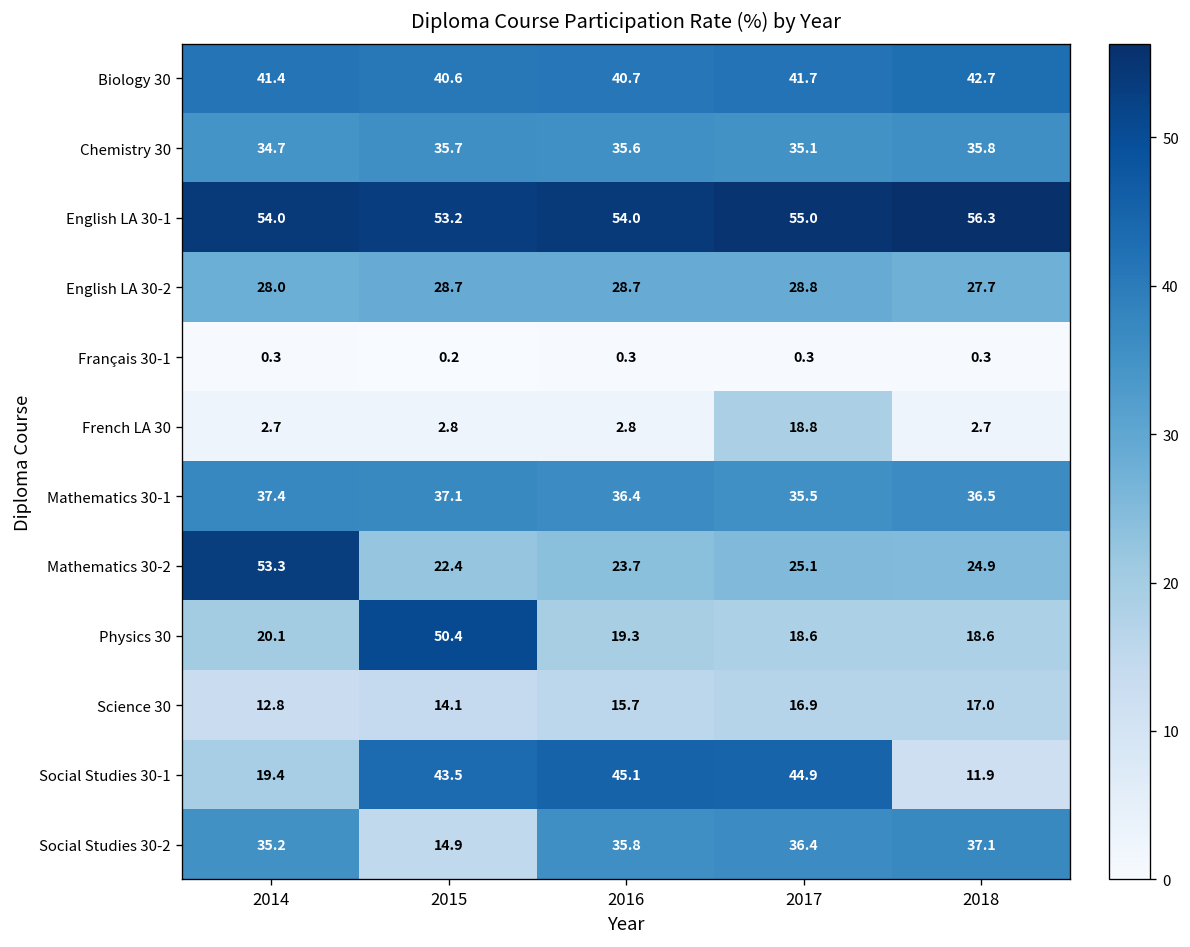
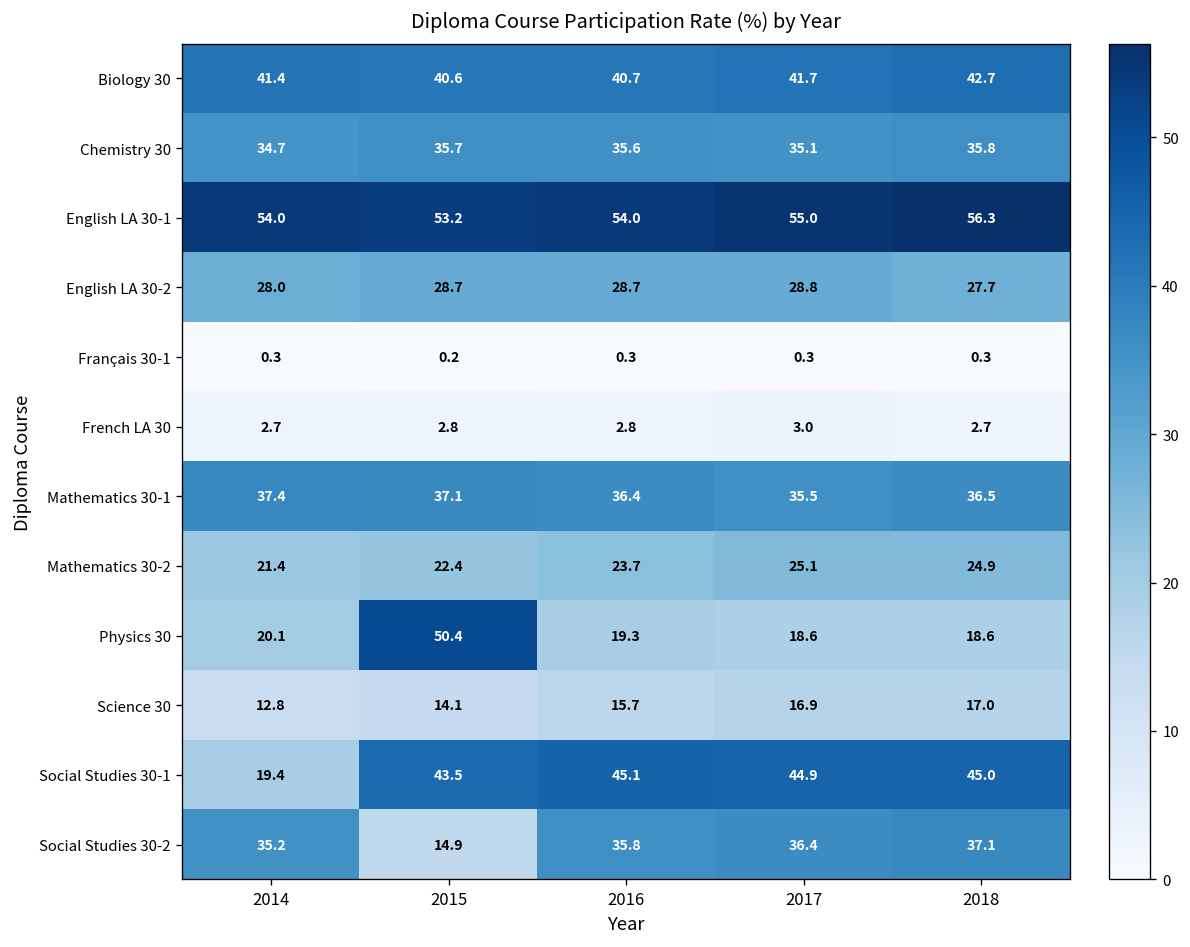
  {
    "Biology 30": {
      "2014": 41.4,
      "2015": 40.6,
      "2016": 40.7,
      "2017": 41.7,
      "2018": 42.7
    },
    "Chemistry 30": {
      "2014": 34.7,
      "2015": 35.7,
      "2016": 35.6,
      "2017": 35.1,
      "2018": 35.8
    },
    "English LA 30-1": {
      "2014": 54.0,
      "2015": 53.2,
      "2016": 54.0,
      "2017": 55.0,
      "2018": 56.3
    },
    "English LA 30-2": {
      "2014": 28.0,
      "2015": 28.7,
      "2016": 28.7,
      "2017": 28.8,
      "2018": 27.7
    },
    "Français 30-1": {
      "2014": 0.3,
      "2015": 0.2,
      "2016": 0.3,
      "2017": 0.3,
      "2018": 0.3
    },
    "French LA 30": {
      "2014": 2.7,
      "2015": 2.8,
      "2016": 2.8,
-     "2017": 18.8,
+     "2017": 3.0,
      "2018": 2.7
    },
    "Mathematics 30-1": {
      "2014": 37.4,
      "2015": 37.1,
      "2016": 36.4,
      "2017": 35.5,
      "2018": 36.5
    },
    "Mathematics 30-2": {
-     "2014": 53.3,
+     "2014": 21.4,
      "2015": 22.4,
      "2016": 23.7,
      "2017": 25.1,
      "2018": 24.9
    },
    "Physics 30": {
      "2014": 20.1,
      "2015": 50.4,
      "2016": 19.3,
      "2017": 18.6,
      "2018": 18.6
    },
    "Science 30": {
      "2014": 12.8,
      "2015": 14.1,
      "2016": 15.7,
      "2017": 16.9,
      "2018": 17.0
    },
    "Social Studies 30-1": {
      "2014": 19.4,
      "2015": 43.5,
      "2016": 45.1,
      "2017": 44.9,
-     "2018": 11.9
+     "2018": 45.0
    },
    "Social Studies 30-2": {
      "2014": 35.2,
      "2015": 14.9,
      "2016": 35.8,
      "2017": 36.4,
      "2018": 37.1
    }
  }
